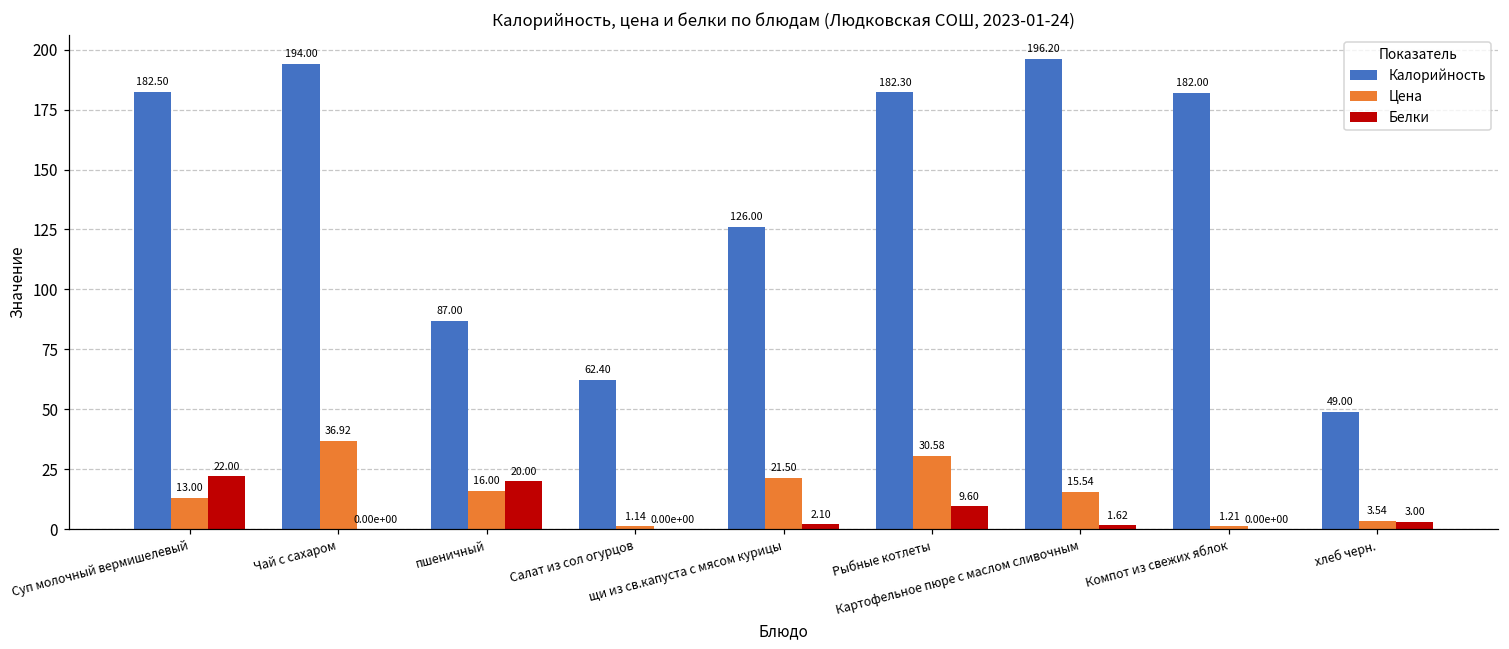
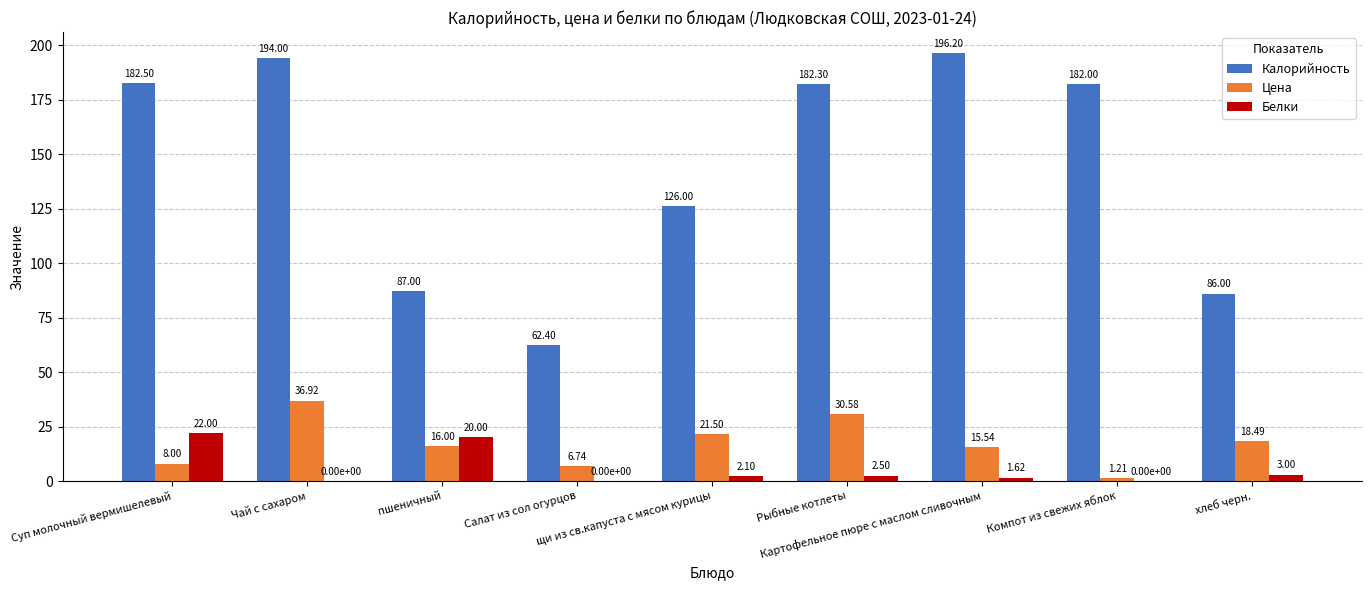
  {
    "Калорийность": {
      "Суп молочный вермишелевый": "182.50",
      "Чай с сахаром": "194.00",
      "пшеничный": "87.00",
      "Салат из сол огурцов": "62.40",
      "щи из св.капуста с мясом курицы": "126.00",
      "Рыбные котлеты": "182.30",
      "Картофельное пюре с маслом сливочным": "196.20",
      "Компот из свежих яблок": "182.00",
-     "хлеб черн.": "49.00"
+     "хлеб черн.": "86.00"
    },
    "Цена": {
-     "Суп молочный вермишелевый": "13.00",
+     "Суп молочный вермишелевый": "8.00",
      "Чай с сахаром": "36.92",
      "пшеничный": "16.00",
-     "Салат из сол огурцов": "1.14",
+     "Салат из сол огурцов": "6.74",
      "щи из св.капуста с мясом курицы": "21.50",
      "Рыбные котлеты": "30.58",
      "Картофельное пюре с маслом сливочным": "15.54",
      "Компот из свежих яблок": "1.21",
-     "хлеб черн.": "3.54"
+     "хлеб черн.": "18.49"
    },
    "Белки": {
      "Суп молочный вермишелевый": "22.00",
      "Чай с сахаром": "0.00e+00",
      "пшеничный": "20.00",
      "Салат из сол огурцов": "0.00e+00",
      "щи из св.капуста с мясом курицы": "2.10",
-     "Рыбные котлеты": "9.60",
+     "Рыбные котлеты": "2.50",
      "Картофельное пюре с маслом сливочным": "1.62",
      "Компот из свежих яблок": "0.00e+00",
      "хлеб черн.": "3.00"
    }
  }
